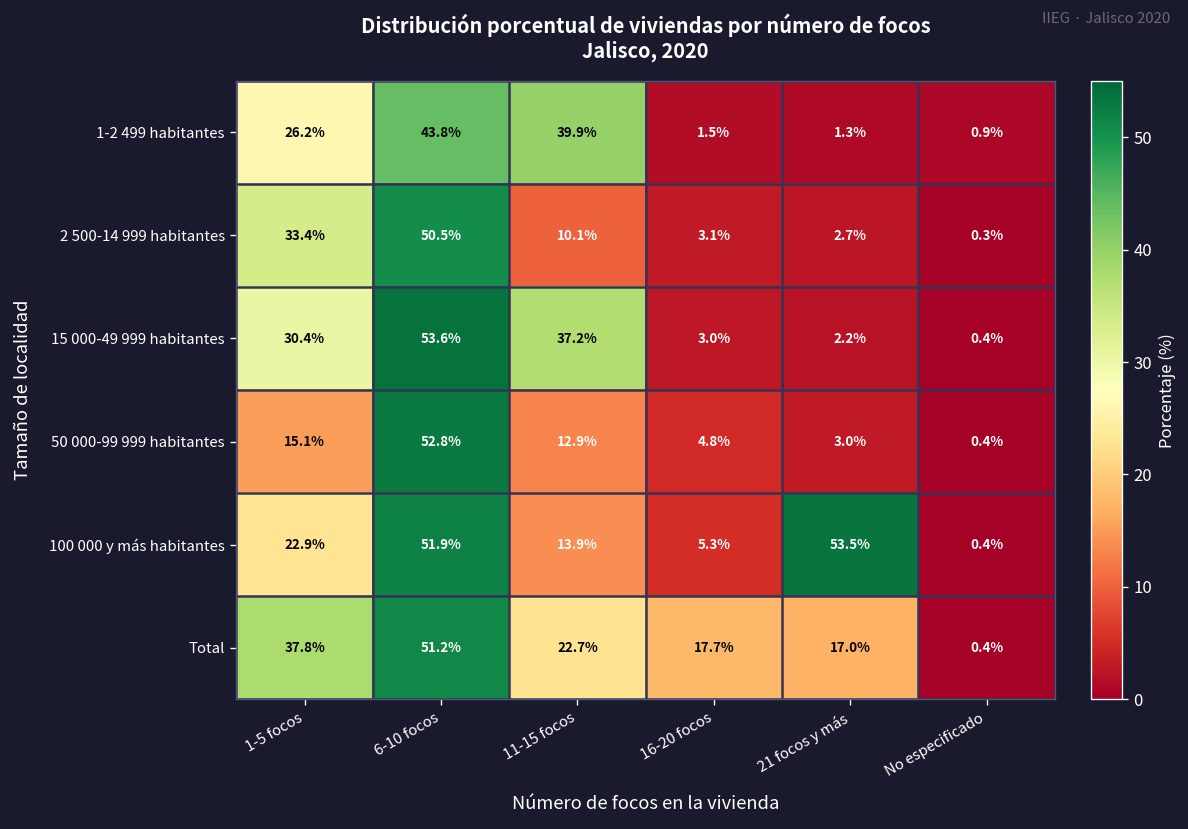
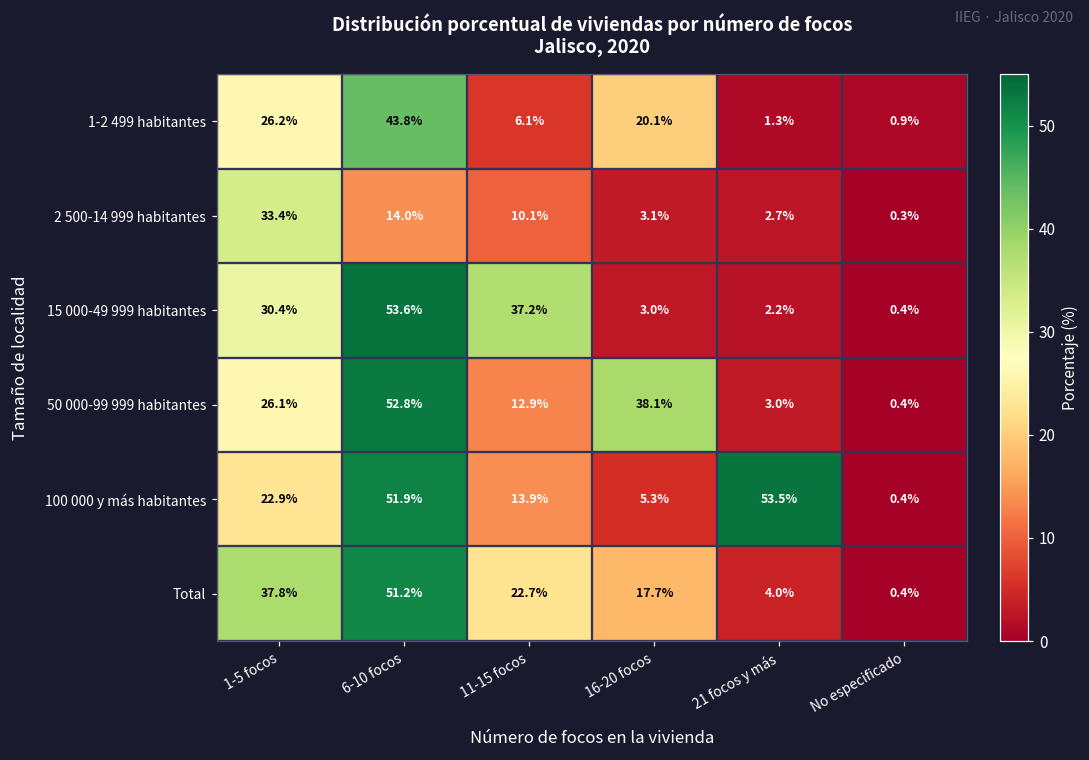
  {
    "1-2 499 habitantes": {
      "1-5 focos": "26.2%",
      "6-10 focos": "43.8%",
-     "11-15 focos": "39.9%",
-     "16-20 focos": "1.5%",
+     "11-15 focos": "6.1%",
+     "16-20 focos": "20.1%",
      "21 focos y más": "1.3%",
      "No especificado": "0.9%"
    },
    "2 500-14 999 habitantes": {
      "1-5 focos": "33.4%",
-     "6-10 focos": "50.5%",
+     "6-10 focos": "14.0%",
      "11-15 focos": "10.1%",
      "16-20 focos": "3.1%",
      "21 focos y más": "2.7%",
      "No especificado": "0.3%"
    },
    "15 000-49 999 habitantes": {
      "1-5 focos": "30.4%",
      "6-10 focos": "53.6%",
      "11-15 focos": "37.2%",
      "16-20 focos": "3.0%",
      "21 focos y más": "2.2%",
      "No especificado": "0.4%"
    },
    "50 000-99 999 habitantes": {
-     "1-5 focos": "15.1%",
+     "1-5 focos": "26.1%",
      "6-10 focos": "52.8%",
      "11-15 focos": "12.9%",
-     "16-20 focos": "4.8%",
+     "16-20 focos": "38.1%",
      "21 focos y más": "3.0%",
      "No especificado": "0.4%"
    },
    "100 000 y más habitantes": {
      "1-5 focos": "22.9%",
      "6-10 focos": "51.9%",
      "11-15 focos": "13.9%",
      "16-20 focos": "5.3%",
      "21 focos y más": "53.5%",
      "No especificado": "0.4%"
    },
    "Total": {
      "1-5 focos": "37.8%",
      "6-10 focos": "51.2%",
      "11-15 focos": "22.7%",
      "16-20 focos": "17.7%",
-     "21 focos y más": "17.0%",
+     "21 focos y más": "4.0%",
      "No especificado": "0.4%"
    }
  }
